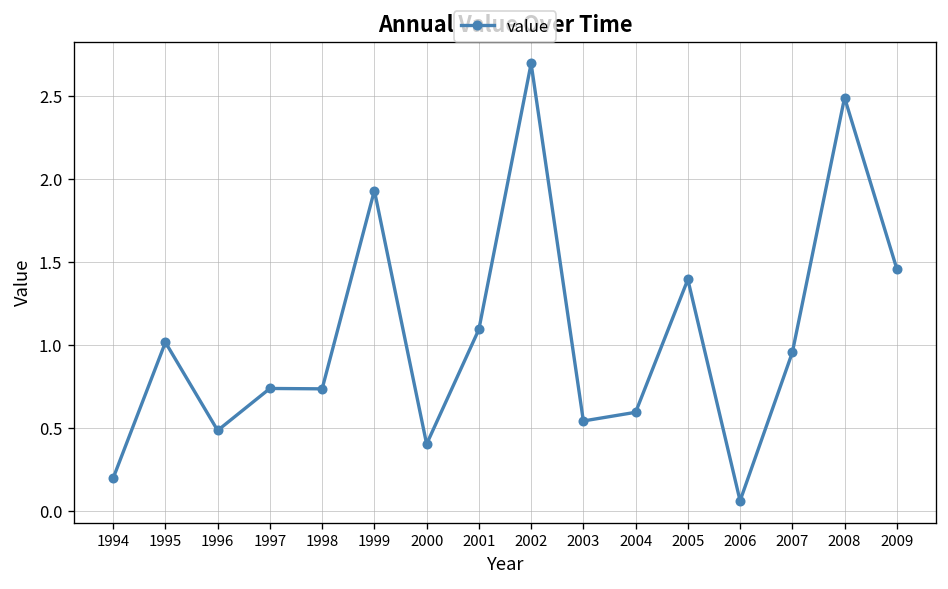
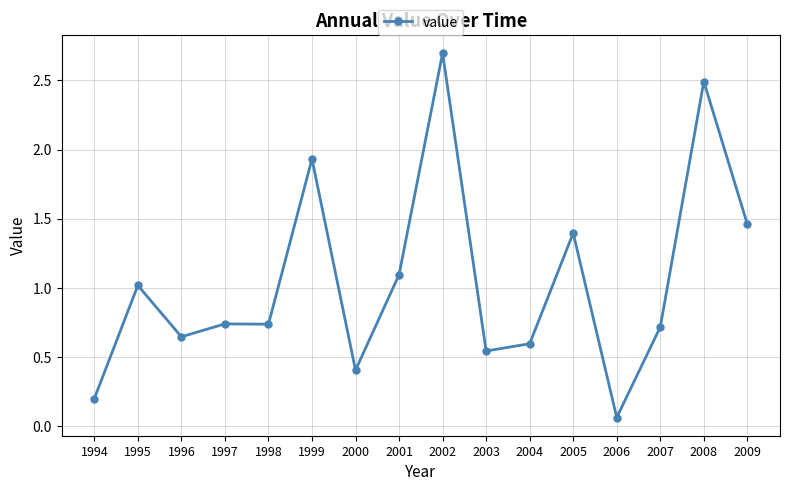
  {
    "1994": 0.20,
    "1995": 1.02,
-   "1996": 0.49,
+   "1996": 0.65,
    "1997": 0.74,
    "1998": 0.74,
    "1999": 1.93,
    "2000": 0.40,
    "2001": 1.09,
    "2002": 2.70,
    "2003": 0.54,
    "2004": 0.60,
    "2005": 1.40,
    "2006": 0.06,
-   "2007": 0.96,
+   "2007": 0.72,
    "2008": 2.49,
    "2009": 1.46
  }
